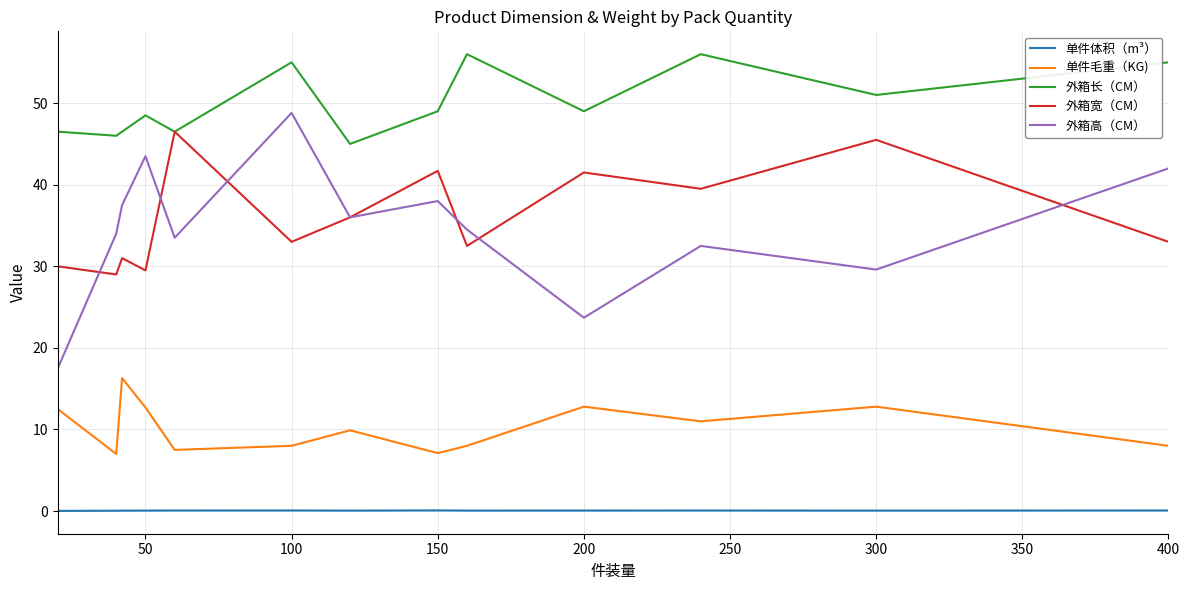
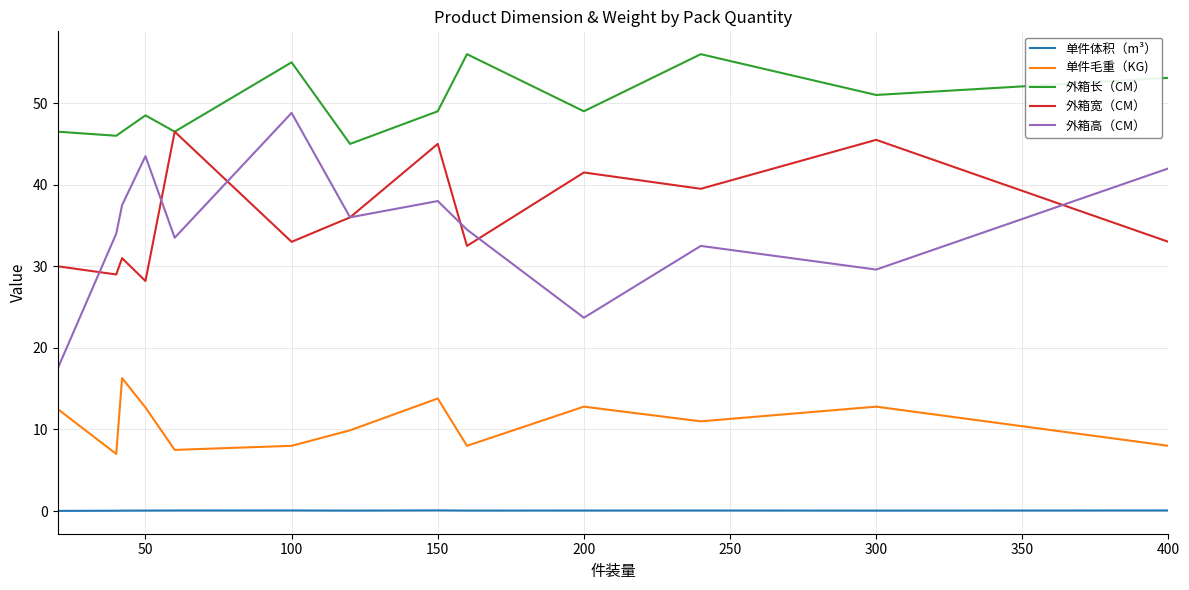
  {
    "单件体积（m³）": {
      "50": 0,
      "100": 0,
      "150": 0,
      "200": 0,
      "300": 0,
      "400": 0
    },
    "单件毛重（KG)": {
      "50": 13,
      "100": 8,
-     "150": 7,
+     "150": 14,
      "200": 13,
      "300": 13,
      "400": 8
    },
    "外箱长（CM）": {
      "50": 49,
      "100": 55,
      "150": 49,
      "200": 49,
      "300": 51,
-     "400": 55
+     "400": 53
    },
    "外箱宽（CM）": {
-     "50": 30,
+     "50": 28,
      "100": 33,
-     "150": 42,
+     "150": 45,
      "200": 42,
      "300": 46,
      "400": 33
    },
    "外箱高（CM）": {
      "50": 44,
      "100": 49,
      "150": 38,
      "200": 24,
      "300": 30,
      "400": 42
    }
  }
